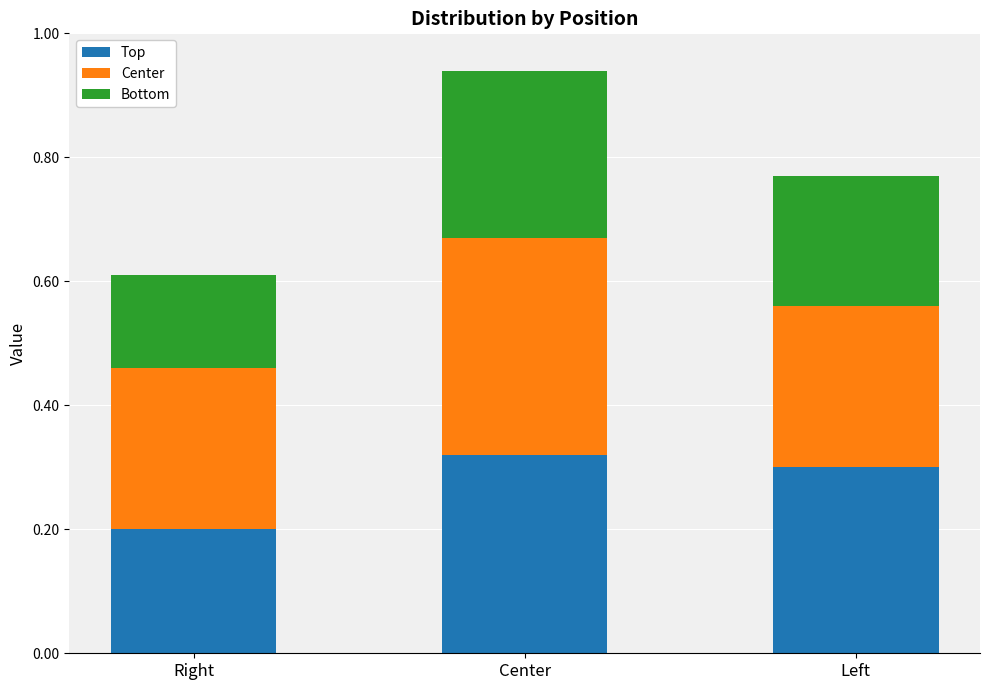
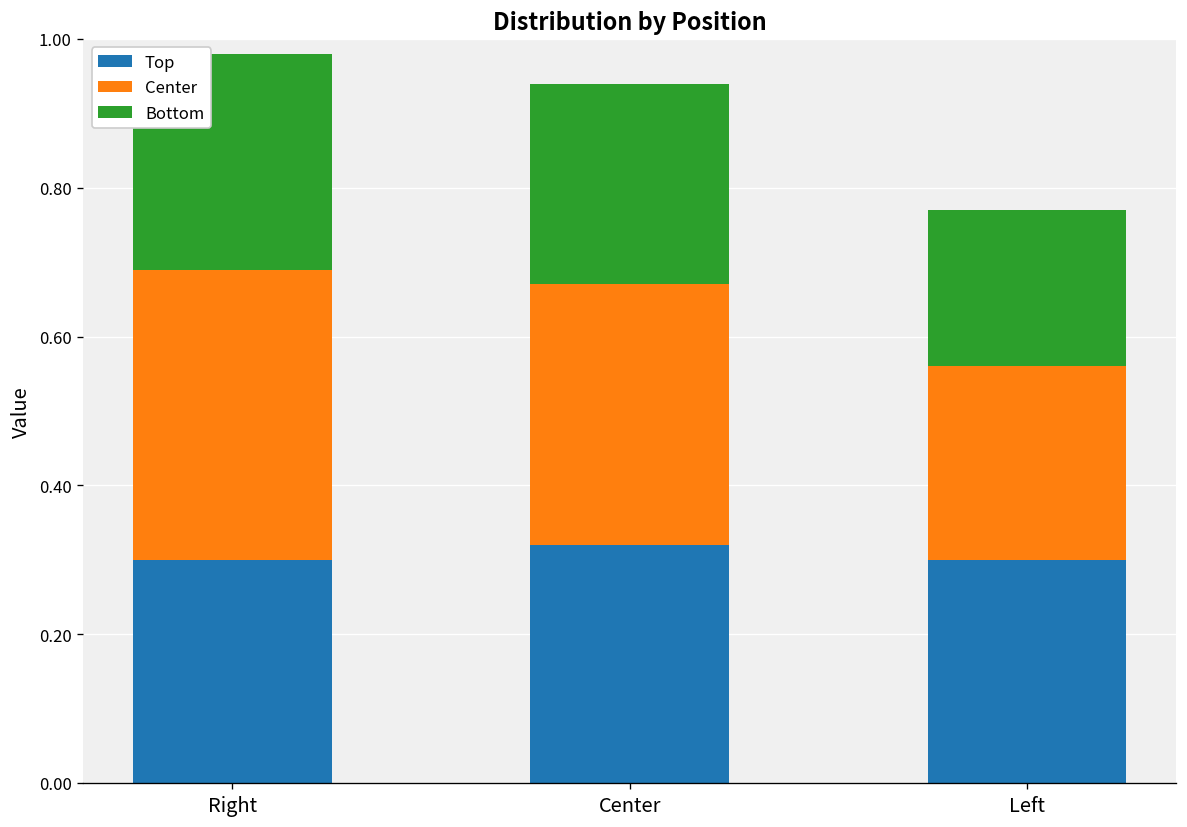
  {
    "Top": {
-     "Right": 0.2,
+     "Right": 0.3,
      "Center": 0.32,
      "Left": 0.3
    },
    "Center": {
-     "Right": 0.26,
+     "Right": 0.39,
      "Center": 0.35,
      "Left": 0.26
    },
    "Bottom": {
-     "Right": 0.15,
+     "Right": 0.29,
      "Center": 0.27,
      "Left": 0.21
    }
  }
